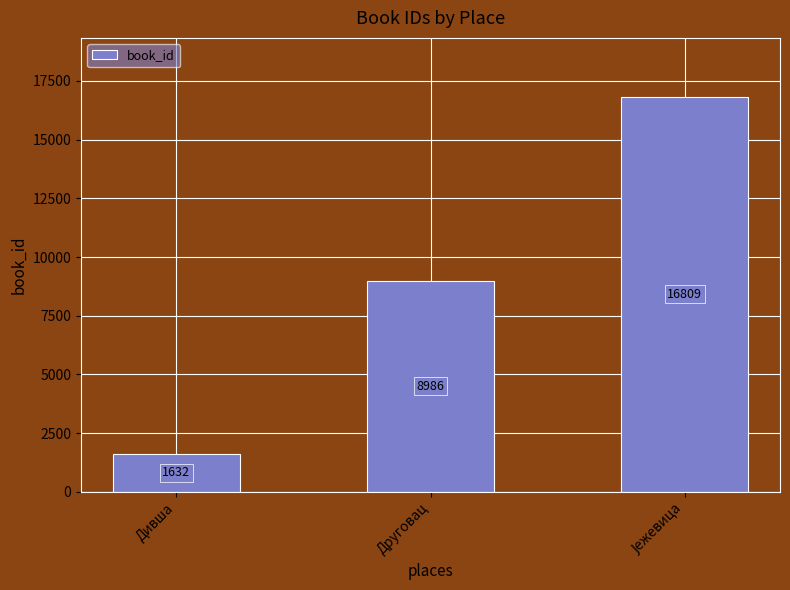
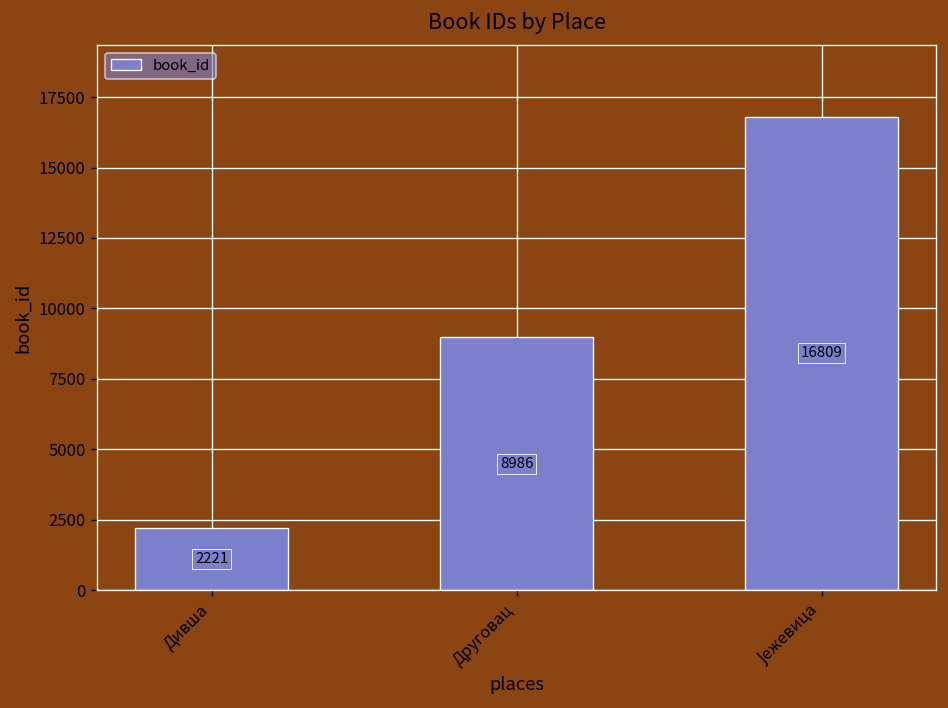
  {
-   "Дивша": 1632
+   "Дивша": 2221
  }
